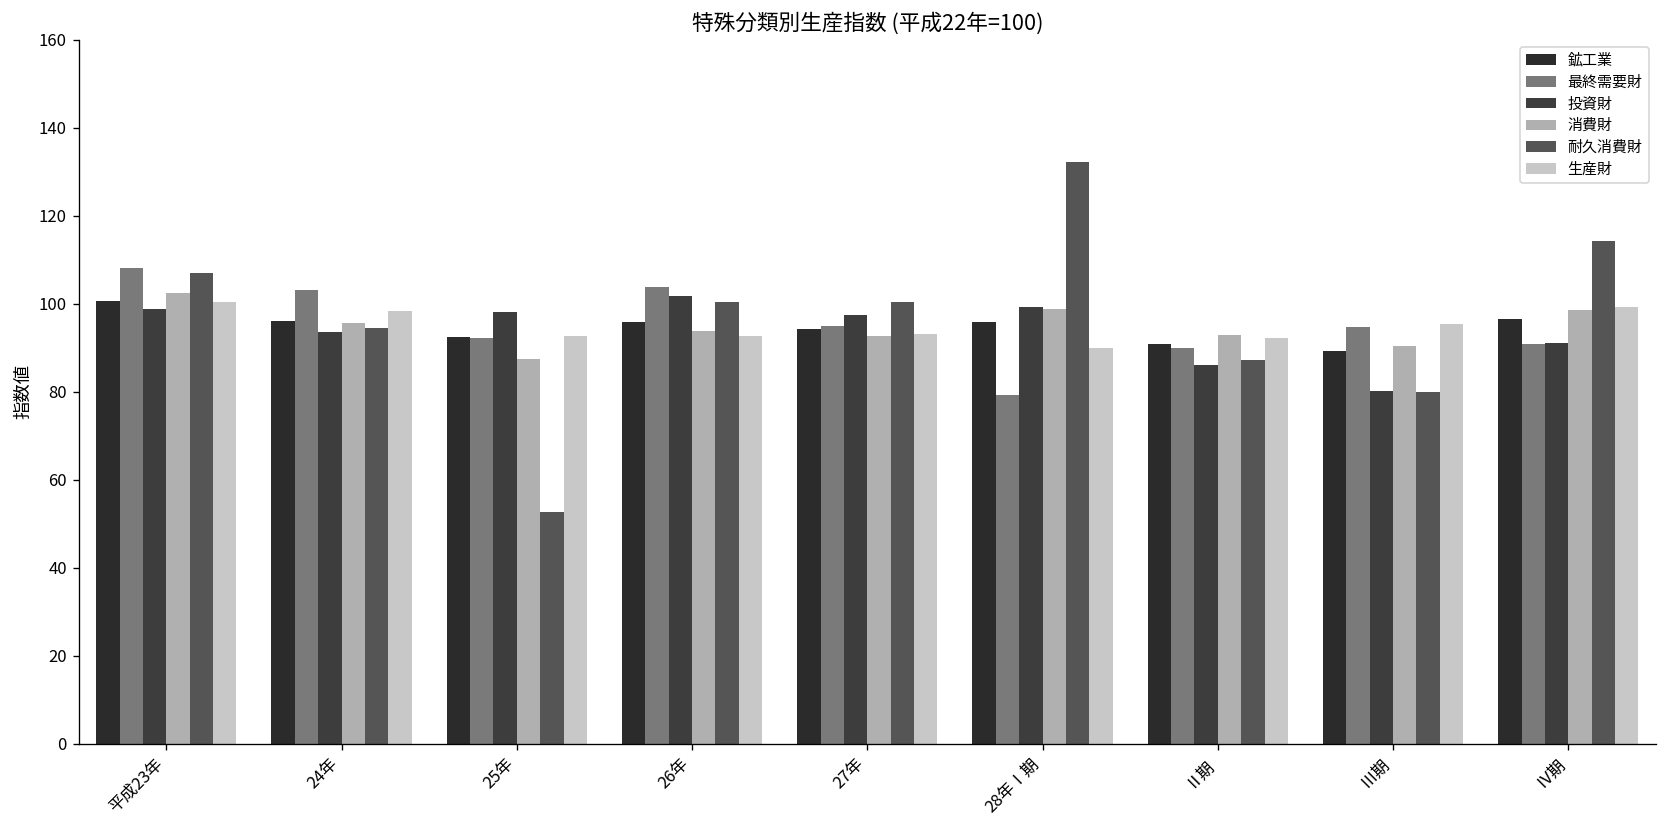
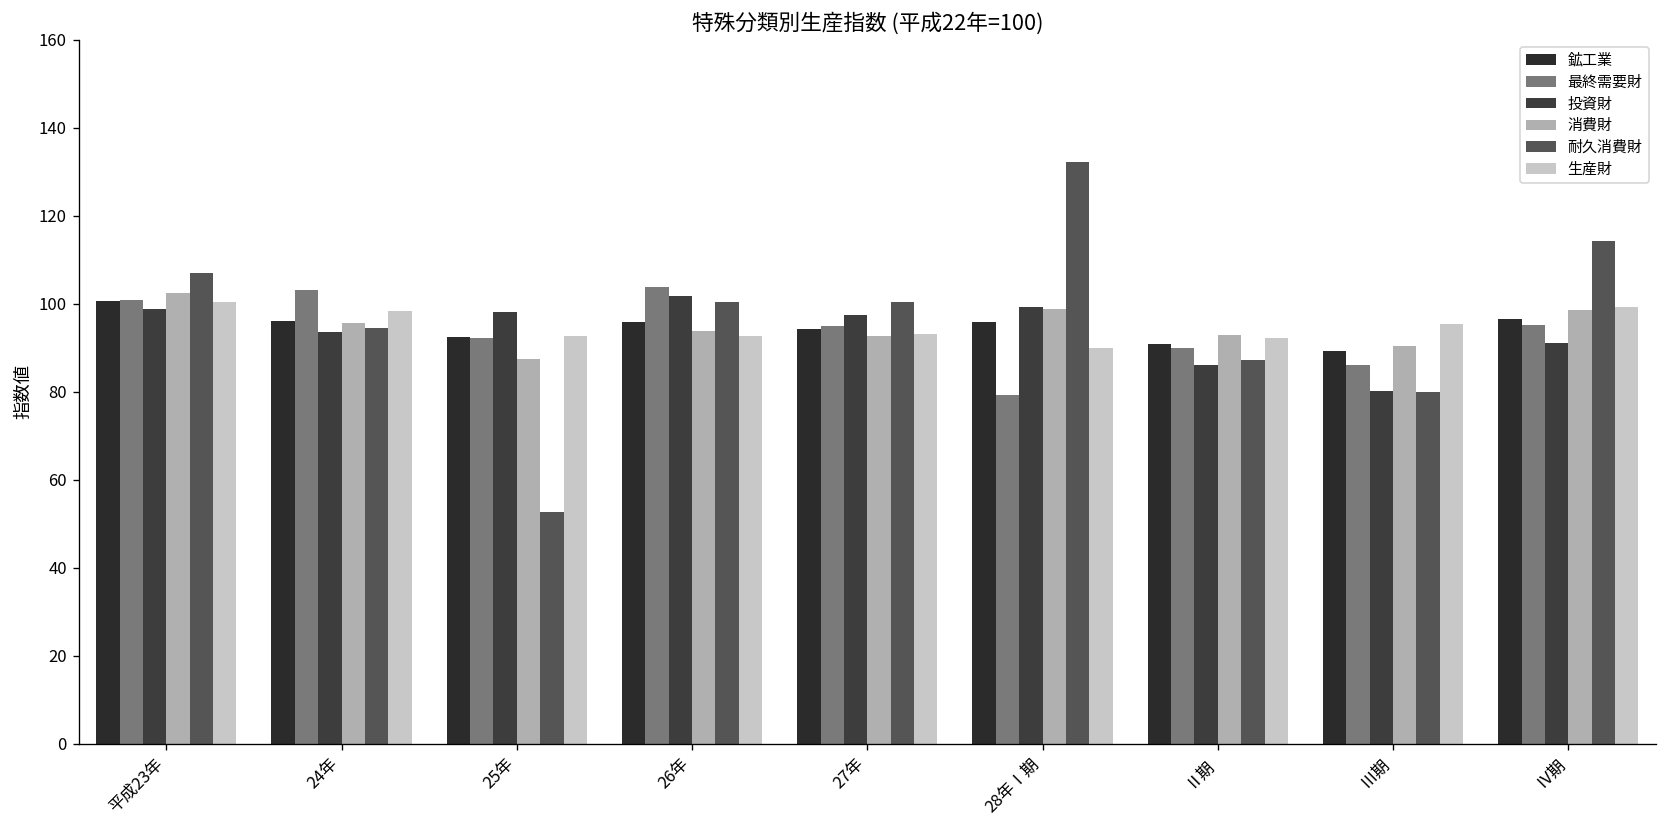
  {
    "最終需要財": {
-     "平成23年": 108,
+     "平成23年": 101,
      "24年": 103,
      "25年": 92,
      "26年": 104,
      "27年": 95,
      "28年Ⅰ期": 79,
      "Ⅱ期": 90,
-     "Ⅲ期": 95,
-     "Ⅳ期": 91
+     "Ⅲ期": 86,
+     "Ⅳ期": 95
    }
  }
